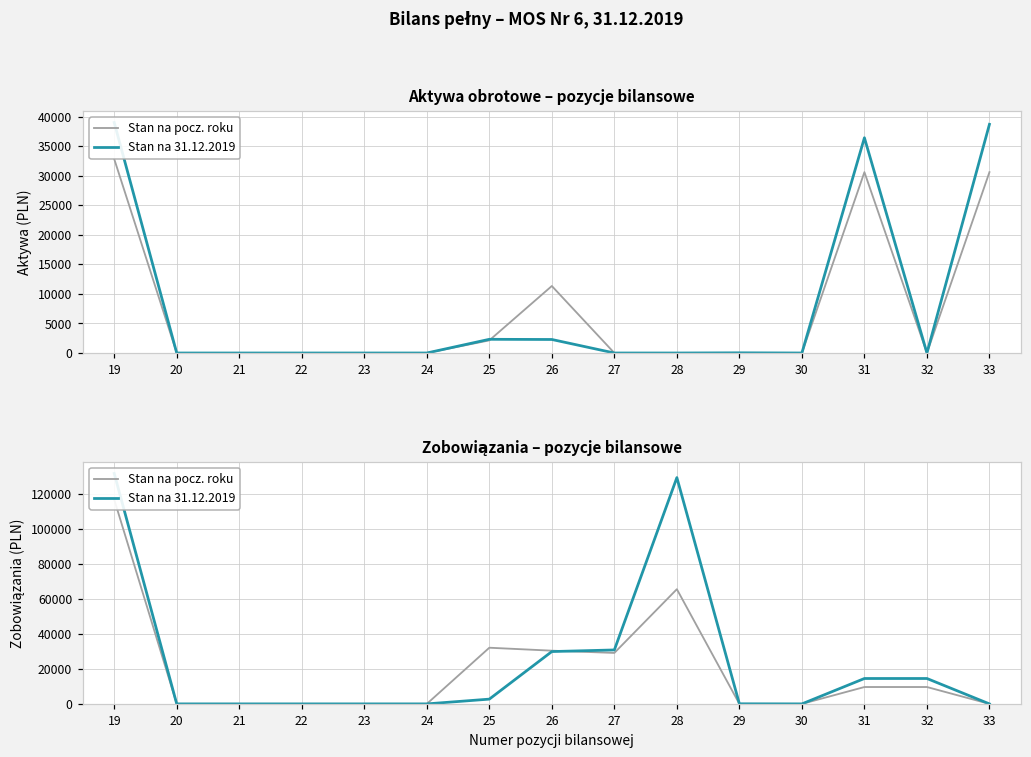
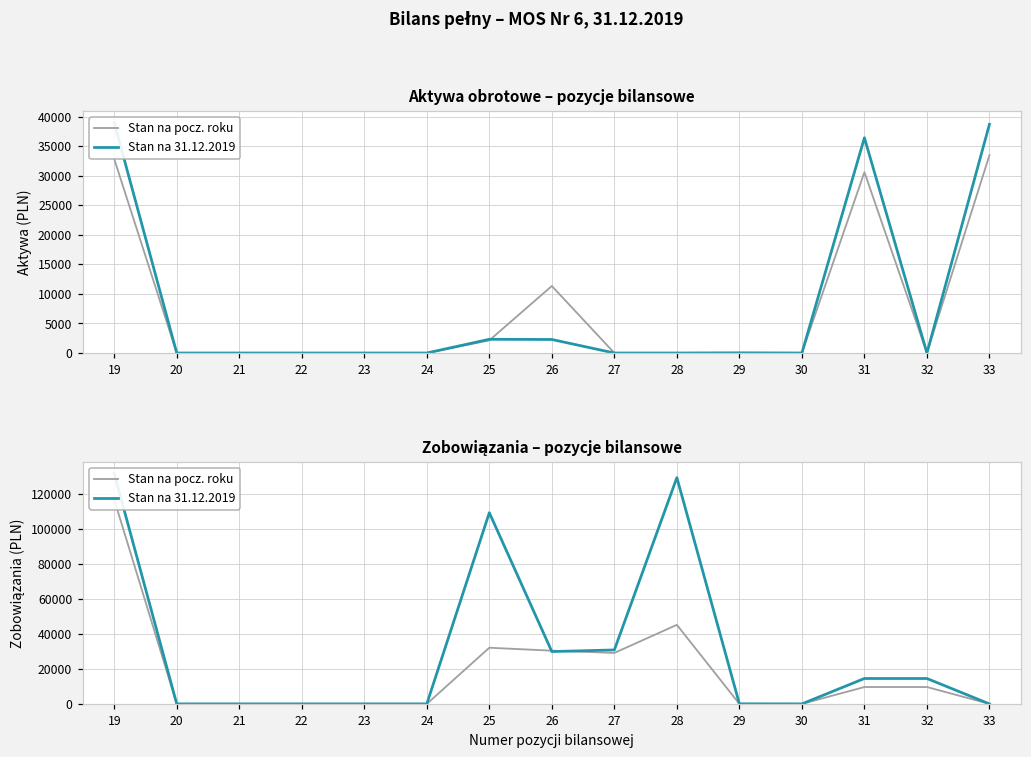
  {
    "Aktywa obrotowe – pozycje bilansowe": {
      "Stan na pocz. roku": {
        "19": 33000,
        "26": 11000,
        "31": 31000,
-       "33": 31000
+       "33": 33000
      },
      "Stan na 31.12.2019": {
        "26": 2000,
        "31": 36000,
        "33": 39000
      }
    },
    "Zobowiązania – pozycje bilansowe": {
      "Stan na pocz. roku": {
        "25": 32000,
        "27": 29000,
-       "28": 66000,
+       "28": 45000,
        "31": 10000,
        "32": 10000
      },
      "Stan na 31.12.2019": {
-       "25": 3000,
+       "25": 109000,
        "27": 31000,
        "28": 129000,
        "31": 15000,
        "32": 15000
      }
    }
  }
